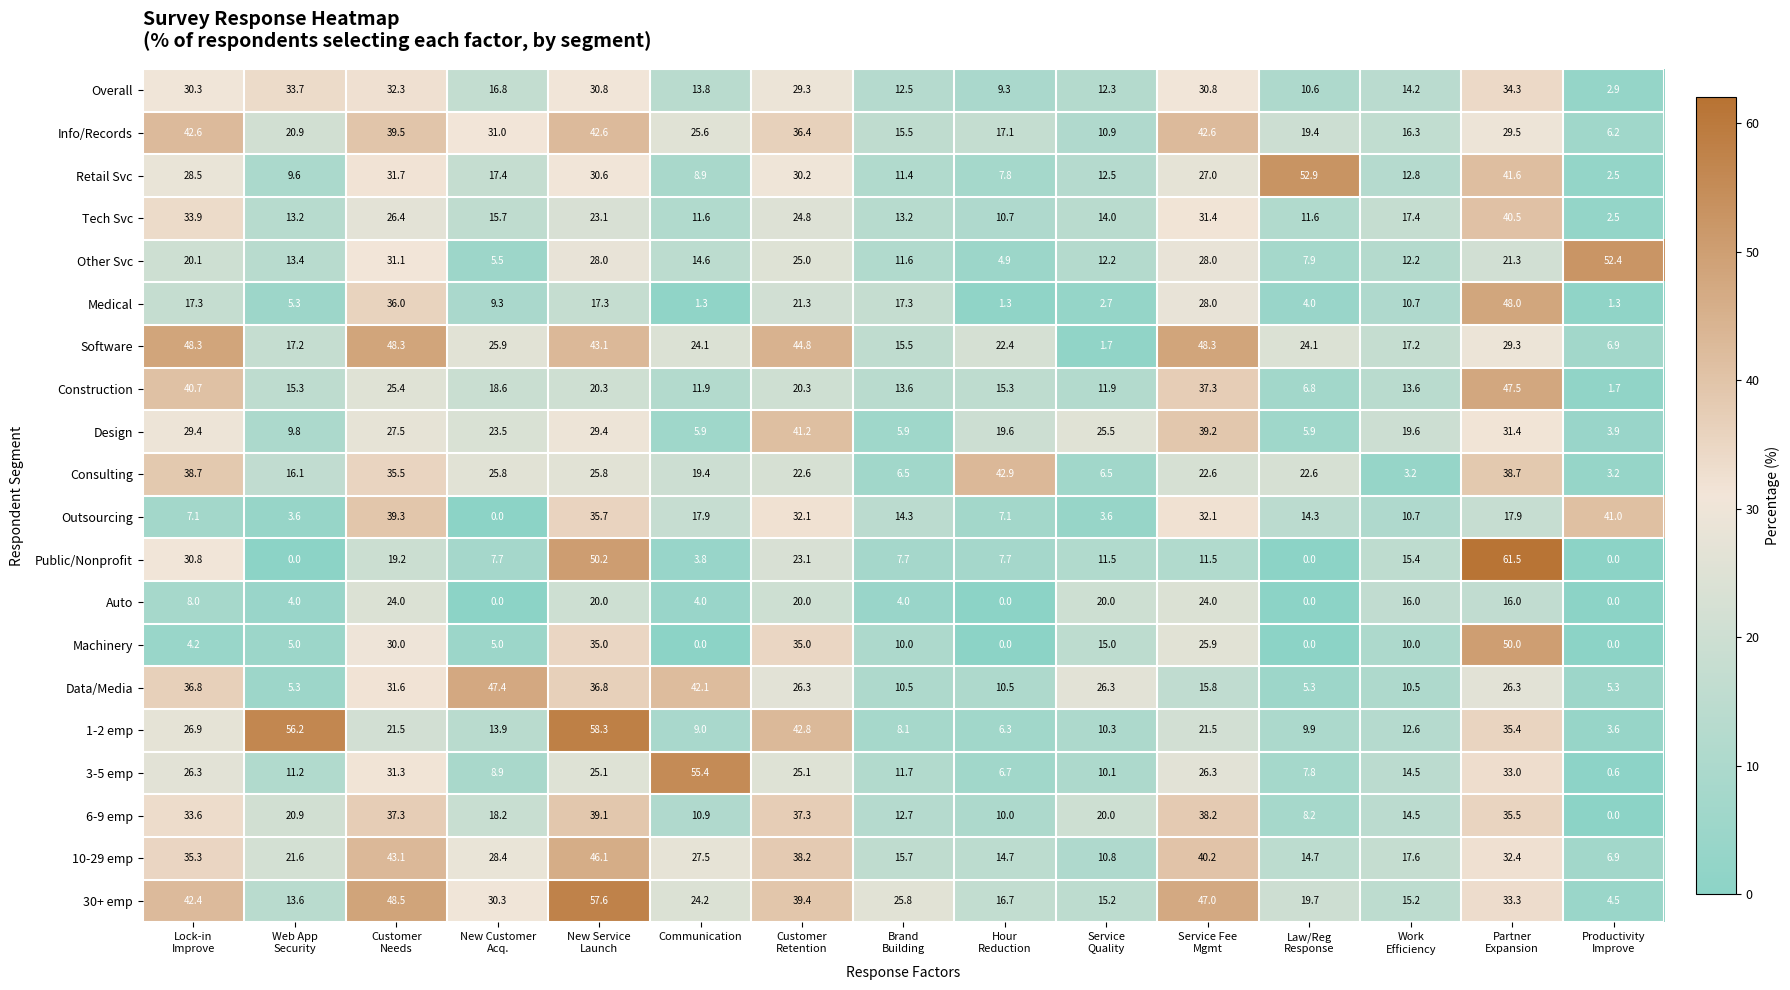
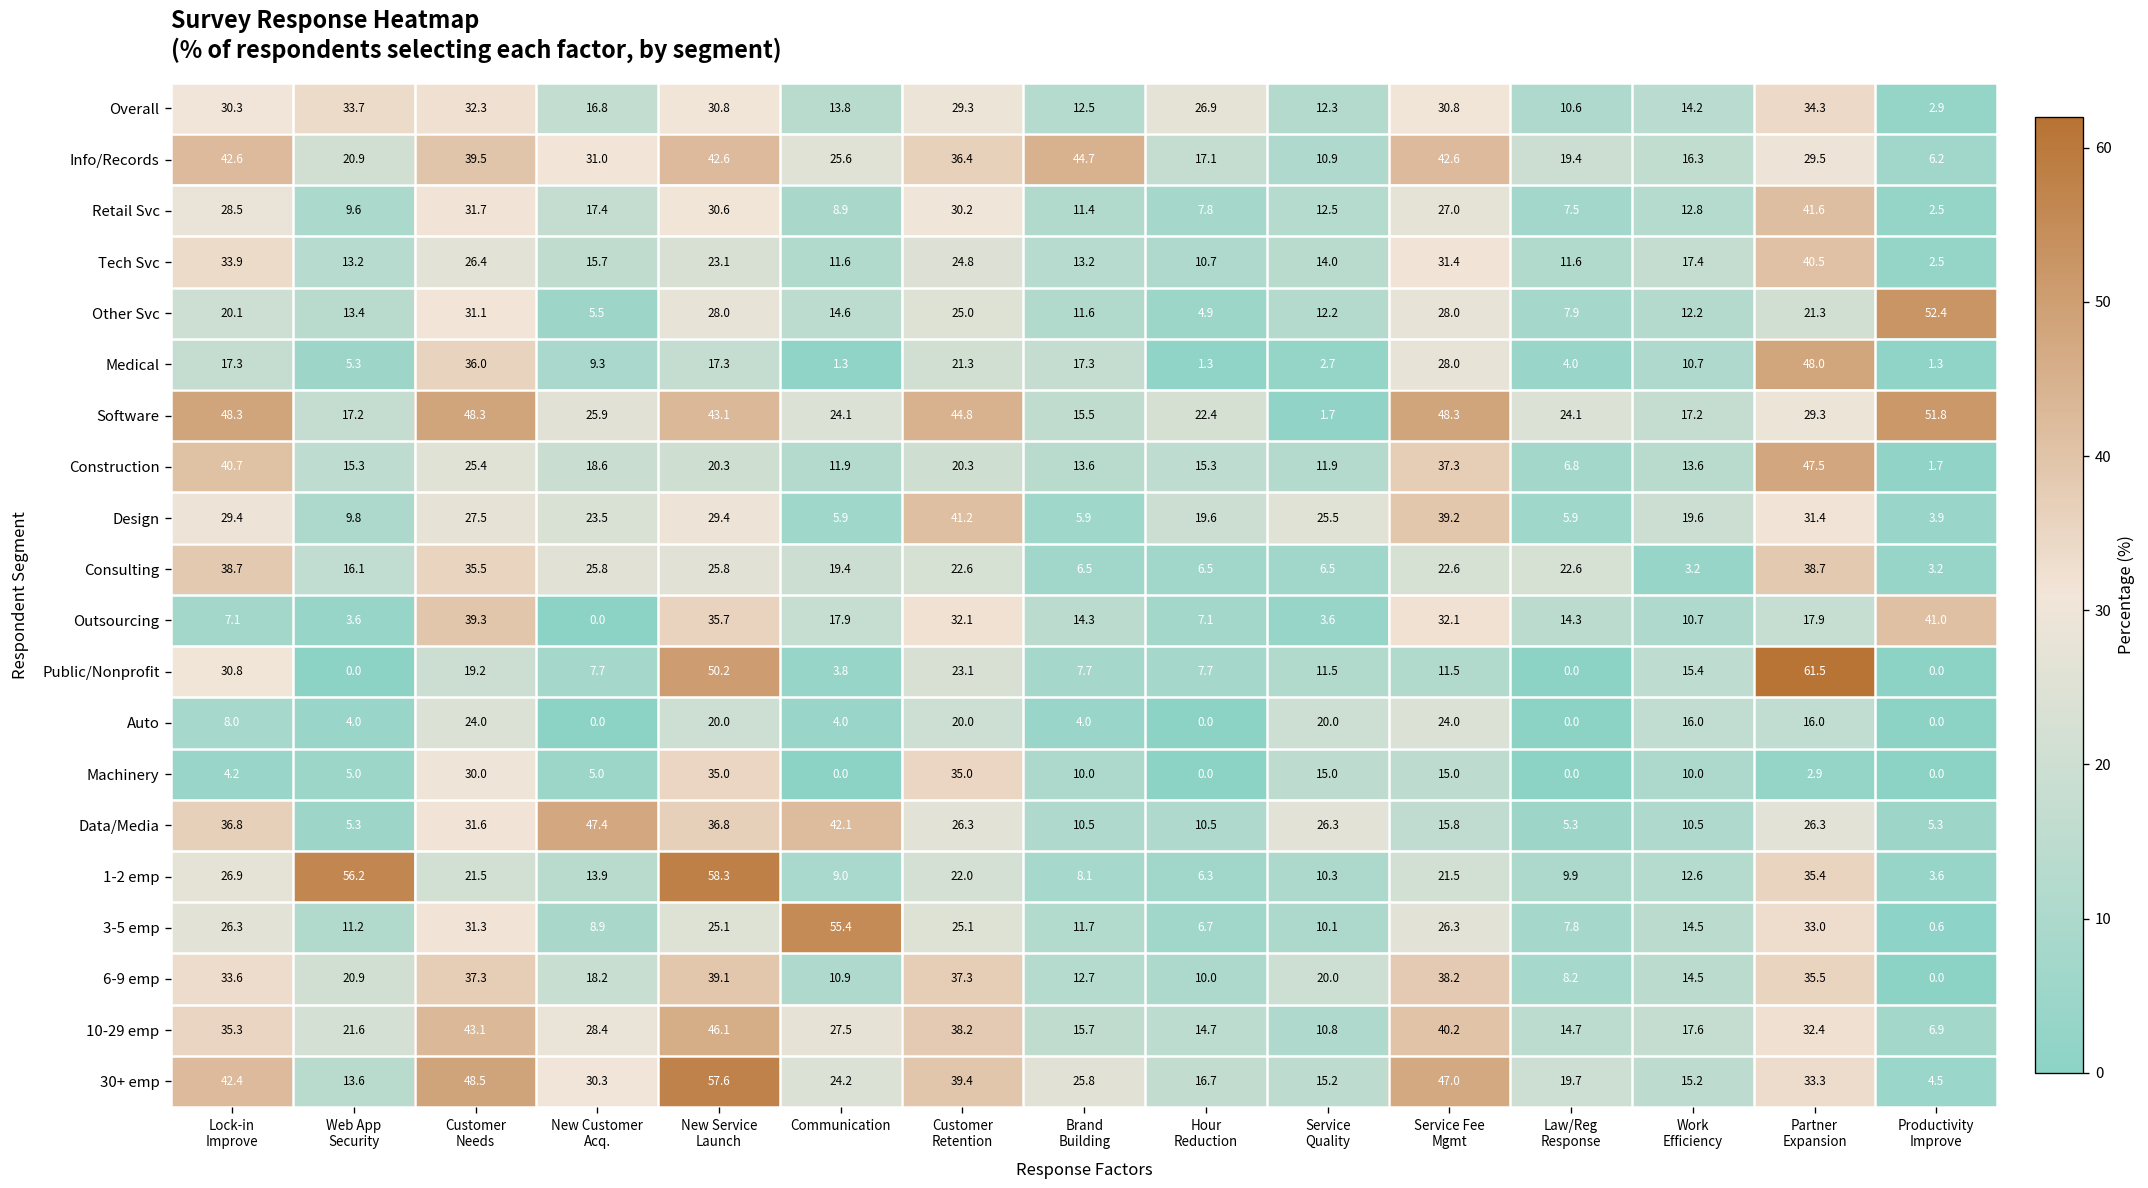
  {
    "Overall": {
      "Lock-in Improve": 30.3,
      "Web App Security": 33.7,
      "Customer Needs": 32.3,
      "New Customer Acq.": 16.8,
      "New Service Launch": 30.8,
      "Communication": 13.8,
      "Customer Retention": 29.3,
      "Brand Building": 12.5,
-     "Hour Reduction": 9.3,
+     "Hour Reduction": 26.9,
      "Service Quality": 12.3,
      "Service Fee Mgmt": 30.8,
      "Law/Reg Response": 10.6,
      "Work Efficiency": 14.2,
      "Partner Expansion": 34.3,
      "Productivity Improve": 2.9
    },
    "Info/Records": {
      "Lock-in Improve": 42.6,
      "Web App Security": 20.9,
      "Customer Needs": 39.5,
      "New Customer Acq.": 31.0,
      "New Service Launch": 42.6,
      "Communication": 25.6,
      "Customer Retention": 36.4,
-     "Brand Building": 15.5,
+     "Brand Building": 44.7,
      "Hour Reduction": 17.1,
      "Service Quality": 10.9,
      "Service Fee Mgmt": 42.6,
      "Law/Reg Response": 19.4,
      "Work Efficiency": 16.3,
      "Partner Expansion": 29.5,
      "Productivity Improve": 6.2
    },
    "Retail Svc": {
      "Lock-in Improve": 28.5,
      "Web App Security": 9.6,
      "Customer Needs": 31.7,
      "New Customer Acq.": 17.4,
      "New Service Launch": 30.6,
      "Communication": 8.9,
      "Customer Retention": 30.2,
      "Brand Building": 11.4,
      "Hour Reduction": 7.8,
      "Service Quality": 12.5,
      "Service Fee Mgmt": 27.0,
-     "Law/Reg Response": 52.9,
+     "Law/Reg Response": 7.5,
      "Work Efficiency": 12.8,
      "Partner Expansion": 41.6,
      "Productivity Improve": 2.5
    },
    "Software": {
      "Lock-in Improve": 48.3,
      "Web App Security": 17.2,
      "Customer Needs": 48.3,
      "New Customer Acq.": 25.9,
      "New Service Launch": 43.1,
      "Communication": 24.1,
      "Customer Retention": 44.8,
      "Brand Building": 15.5,
      "Hour Reduction": 22.4,
      "Service Quality": 1.7,
      "Service Fee Mgmt": 48.3,
      "Law/Reg Response": 24.1,
      "Work Efficiency": 17.2,
      "Partner Expansion": 29.3,
-     "Productivity Improve": 6.9
+     "Productivity Improve": 51.8
    },
    "Consulting": {
      "Lock-in Improve": 38.7,
      "Web App Security": 16.1,
      "Customer Needs": 35.5,
      "New Customer Acq.": 25.8,
      "New Service Launch": 25.8,
      "Communication": 19.4,
      "Customer Retention": 22.6,
      "Brand Building": 6.5,
-     "Hour Reduction": 42.9,
+     "Hour Reduction": 6.5,
      "Service Quality": 6.5,
      "Service Fee Mgmt": 22.6,
      "Law/Reg Response": 22.6,
      "Work Efficiency": 3.2,
      "Partner Expansion": 38.7,
      "Productivity Improve": 3.2
    },
    "Machinery": {
      "Lock-in Improve": 4.2,
      "Web App Security": 5.0,
      "Customer Needs": 30.0,
      "New Customer Acq.": 5.0,
      "New Service Launch": 35.0,
      "Communication": 0.0,
      "Customer Retention": 35.0,
      "Brand Building": 10.0,
      "Hour Reduction": 0.0,
      "Service Quality": 15.0,
-     "Service Fee Mgmt": 25.9,
+     "Service Fee Mgmt": 15.0,
      "Law/Reg Response": 0.0,
      "Work Efficiency": 10.0,
-     "Partner Expansion": 50.0,
+     "Partner Expansion": 2.9,
      "Productivity Improve": 0.0
    },
    "1-2 emp": {
      "Lock-in Improve": 26.9,
      "Web App Security": 56.2,
      "Customer Needs": 21.5,
      "New Customer Acq.": 13.9,
      "New Service Launch": 58.3,
      "Communication": 9.0,
-     "Customer Retention": 42.8,
+     "Customer Retention": 22.0,
      "Brand Building": 8.1,
      "Hour Reduction": 6.3,
      "Service Quality": 10.3,
      "Service Fee Mgmt": 21.5,
      "Law/Reg Response": 9.9,
      "Work Efficiency": 12.6,
      "Partner Expansion": 35.4,
      "Productivity Improve": 3.6
    }
  }
